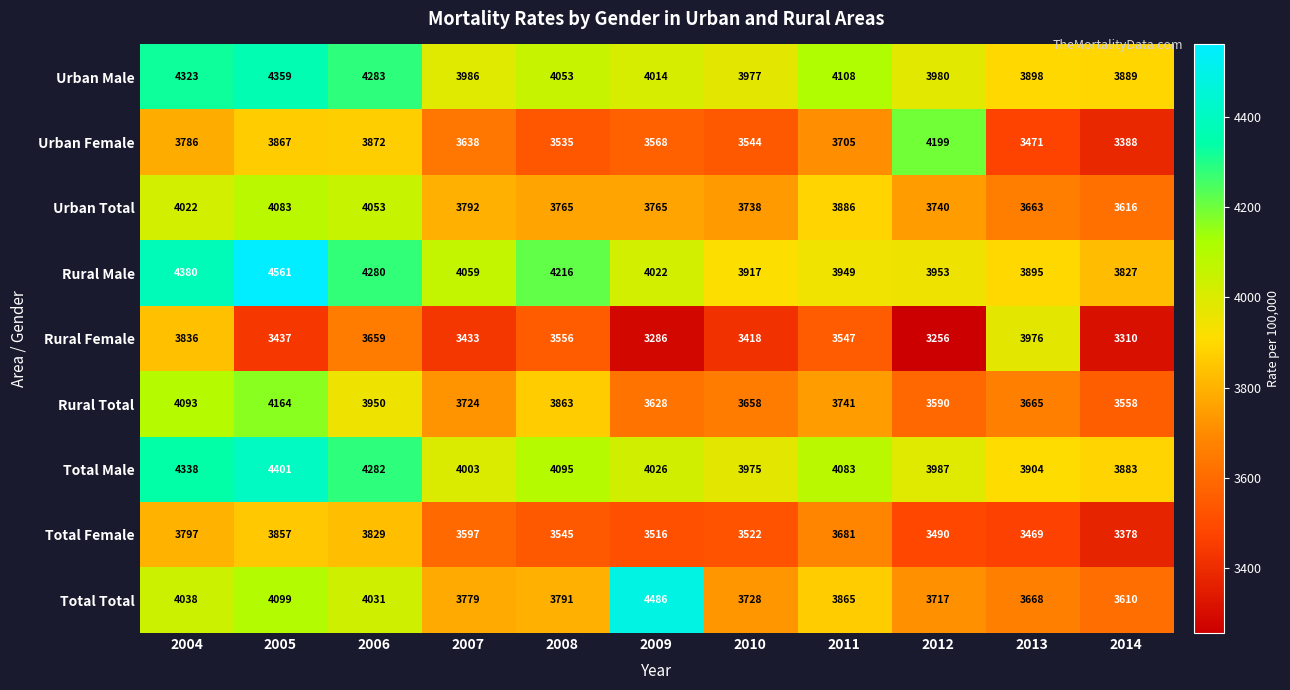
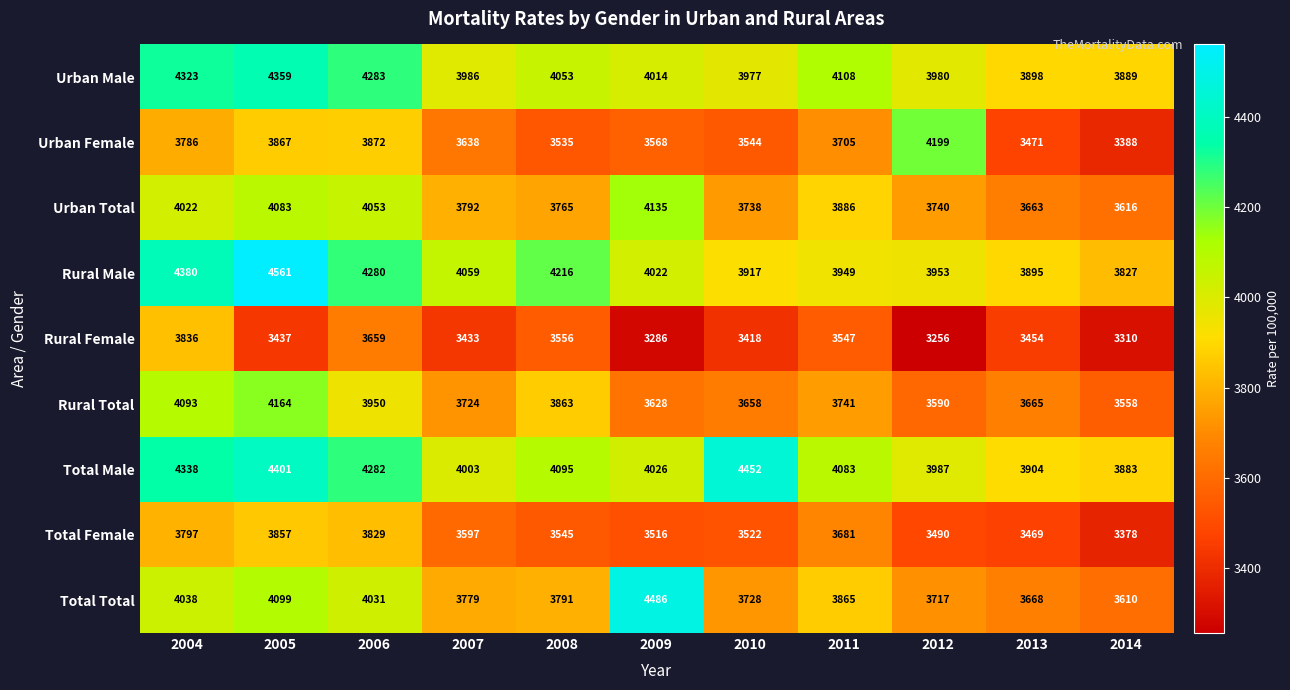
  {
    "Urban Male": {
      "2004": 4323,
      "2005": 4359,
      "2006": 4283,
      "2007": 3986,
      "2008": 4053,
      "2009": 4014,
      "2010": 3977,
      "2011": 4108,
      "2012": 3980,
      "2013": 3898
    },
    "Urban Female": {
      "2004": 3786,
      "2005": 3867,
      "2006": 3872,
      "2007": 3638,
      "2008": 3535,
      "2009": 3568,
      "2010": 3544,
      "2011": 3705,
      "2012": 4199,
      "2013": 3471,
      "2014": 3388
    },
    "Urban Total": {
      "2004": 4022,
      "2005": 4083,
      "2006": 4053,
      "2007": 3792,
      "2008": 3765,
-     "2009": 3765,
+     "2009": 4135,
      "2010": 3738,
      "2011": 3886,
      "2012": 3740,
      "2013": 3663,
      "2014": 3616
    },
    "Rural Male": {
      "2004": 4380,
      "2005": 4561,
      "2006": 4280,
      "2007": 4059,
      "2008": 4216,
      "2009": 4022,
      "2010": 3917,
      "2011": 3949,
      "2012": 3953,
      "2013": 3895,
      "2014": 3827
    },
    "Rural Female": {
      "2004": 3836,
      "2005": 3437,
      "2006": 3659,
      "2007": 3433,
      "2008": 3556,
      "2009": 3286,
      "2010": 3418,
      "2011": 3547,
      "2012": 3256,
-     "2013": 3976,
+     "2013": 3454,
      "2014": 3310
    },
    "Rural Total": {
      "2004": 4093,
      "2005": 4164,
      "2006": 3950,
      "2007": 3724,
      "2008": 3863,
      "2009": 3628,
      "2010": 3658,
      "2011": 3741,
      "2012": 3590,
      "2013": 3665,
      "2014": 3558
    },
    "Total Male": {
      "2004": 4338,
      "2005": 4401,
      "2006": 4282,
      "2007": 4003,
      "2008": 4095,
      "2009": 4026,
-     "2010": 3975,
+     "2010": 4452,
      "2011": 4083,
      "2012": 3987,
      "2013": 3904,
      "2014": 3883
    },
    "Total Female": {
      "2004": 3797,
      "2005": 3857,
      "2006": 3829,
      "2007": 3597,
      "2008": 3545,
      "2009": 3516,
      "2010": 3522,
      "2011": 3681,
      "2012": 3490,
      "2013": 3469,
      "2014": 3378
    },
    "Total Total": {
      "2004": 4038,
      "2005": 4099,
      "2006": 4031,
      "2007": 3779,
      "2008": 3791,
      "2009": 4486,
      "2010": 3728,
      "2011": 3865,
      "2012": 3717,
      "2013": 3668,
      "2014": 3610
    }
  }
